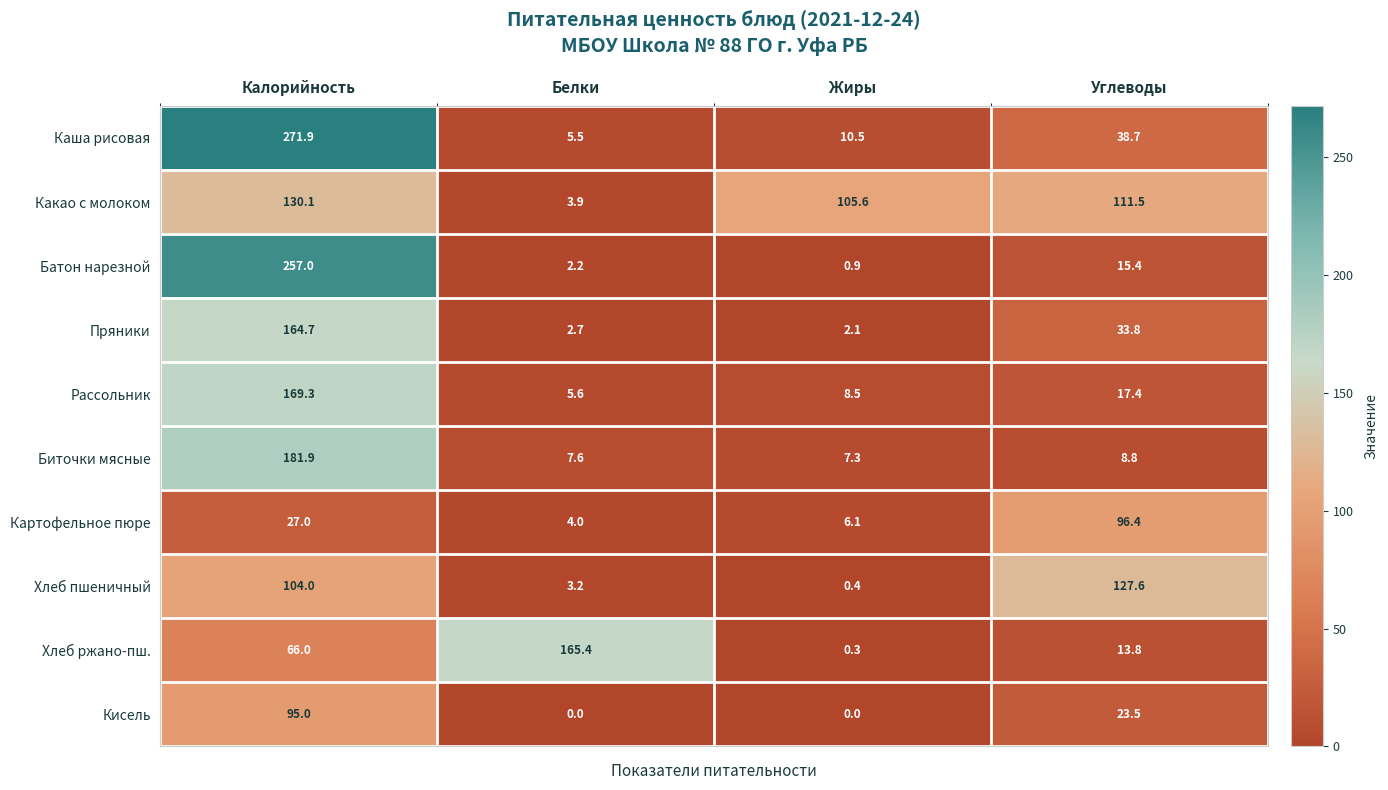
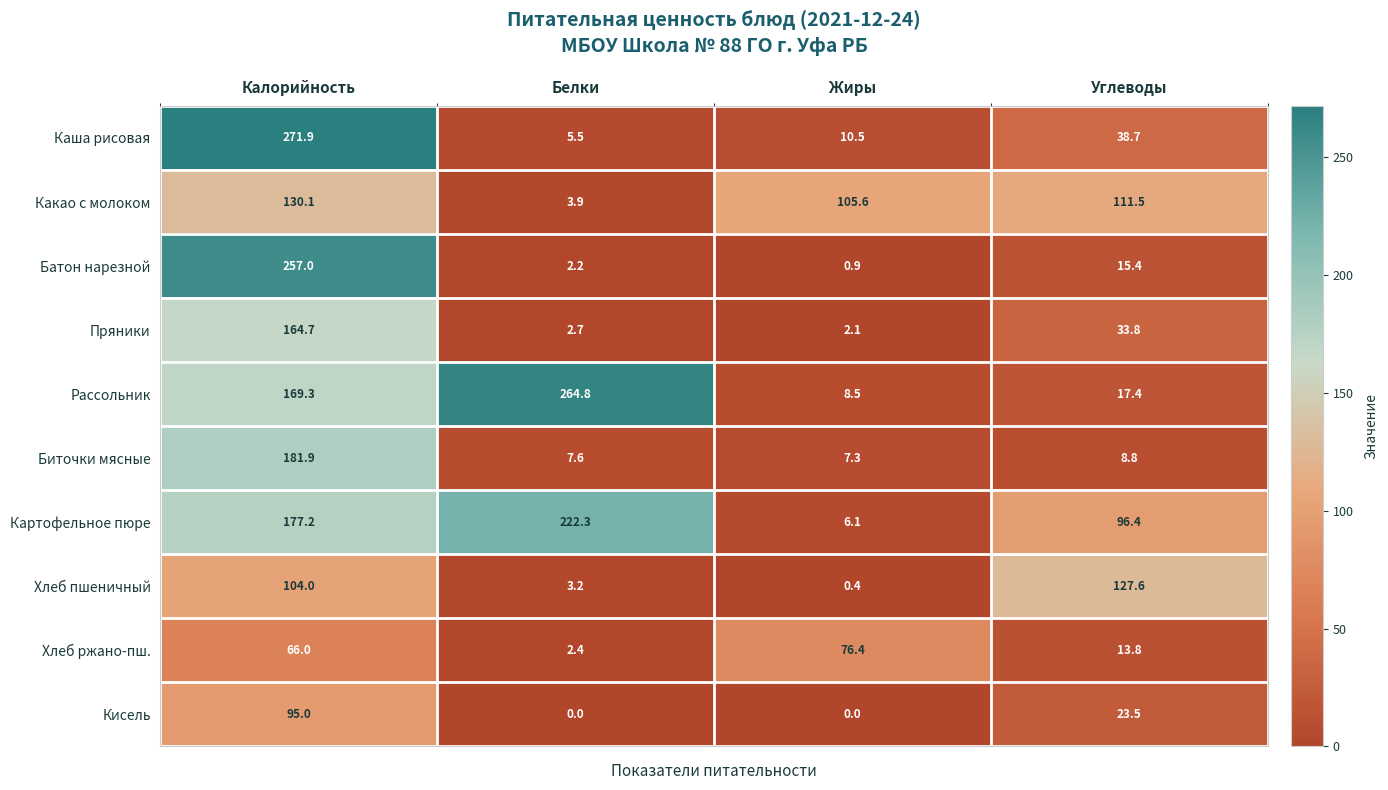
  {
    "Каша рисовая": {
      "Калорийность": 271.9,
      "Белки": 5.5,
      "Жиры": 10.5,
      "Углеводы": 38.7
    },
    "Какао с молоком": {
      "Калорийность": 130.1,
      "Белки": 3.9,
      "Жиры": 105.6,
      "Углеводы": 111.5
    },
    "Батон нарезной": {
      "Калорийность": 257.0,
      "Белки": 2.2,
      "Жиры": 0.9,
      "Углеводы": 15.4
    },
    "Пряники": {
      "Калорийность": 164.7,
      "Белки": 2.7,
      "Жиры": 2.1,
      "Углеводы": 33.8
    },
    "Рассольник": {
      "Калорийность": 169.3,
-     "Белки": 5.6,
+     "Белки": 264.8,
      "Жиры": 8.5,
      "Углеводы": 17.4
    },
    "Биточки мясные": {
      "Калорийность": 181.9,
      "Белки": 7.6,
      "Жиры": 7.3,
      "Углеводы": 8.8
    },
    "Картофельное пюре": {
-     "Калорийность": 27.0,
-     "Белки": 4.0,
+     "Калорийность": 177.2,
+     "Белки": 222.3,
      "Жиры": 6.1,
      "Углеводы": 96.4
    },
    "Хлеб пшеничный": {
      "Калорийность": 104.0,
      "Белки": 3.2,
      "Жиры": 0.4,
      "Углеводы": 127.6
    },
    "Хлеб ржано-пш.": {
      "Калорийность": 66.0,
-     "Белки": 165.4,
-     "Жиры": 0.3,
+     "Белки": 2.4,
+     "Жиры": 76.4,
      "Углеводы": 13.8
    },
    "Кисель": {
      "Калорийность": 95.0,
      "Белки": 0.0,
      "Жиры": 0.0,
      "Углеводы": 23.5
    }
  }
